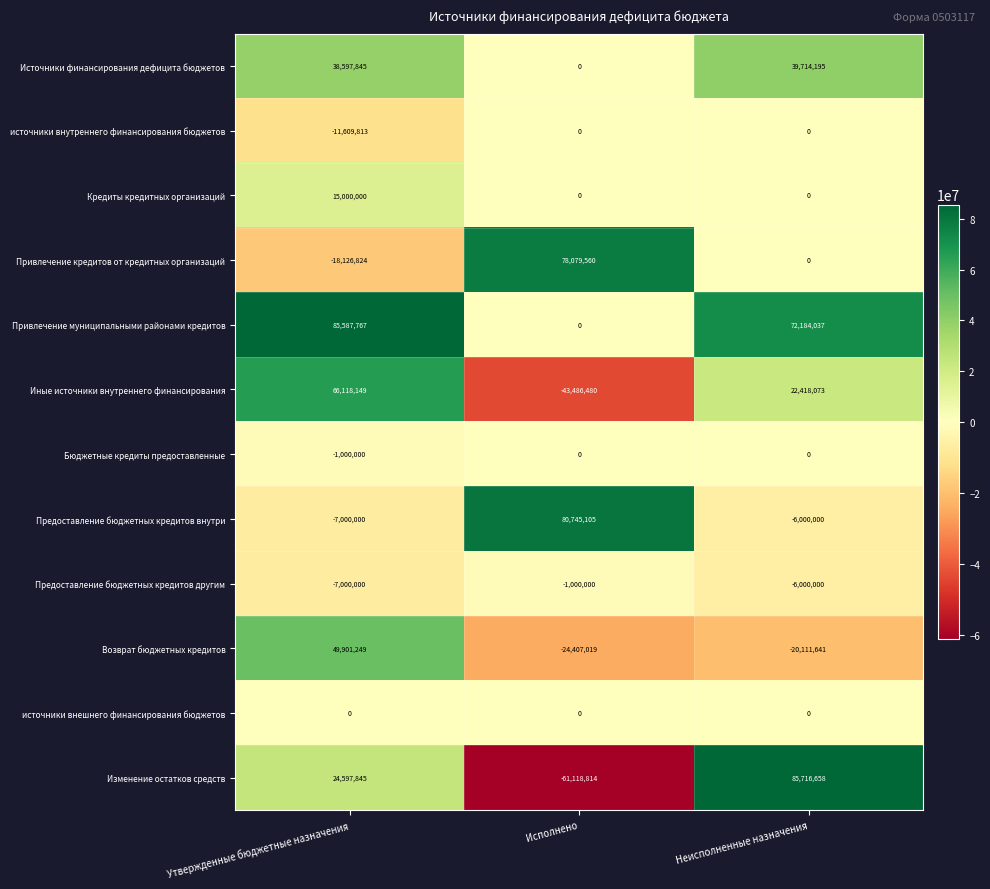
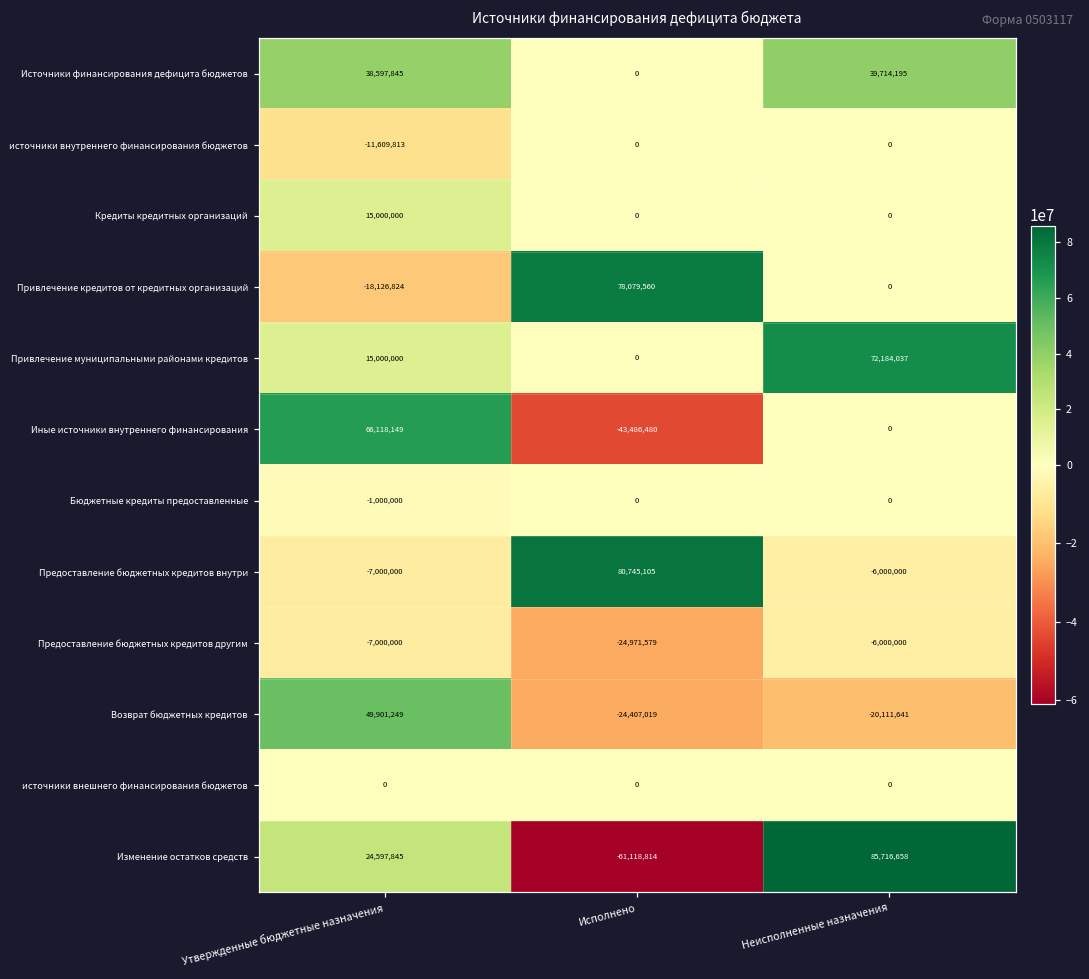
  {
    "Источники финансирования дефицита бюджетов": {
      "Утвержденные бюджетные назначения": "38,597,845",
      "Исполнено": "0",
      "Неисполненные назначения": "39,714,195"
    },
    "источники внутреннего финансирования бюджетов": {
      "Утвержденные бюджетные назначения": "-11,609,813",
      "Исполнено": "0",
      "Неисполненные назначения": "0"
    },
    "Кредиты кредитных организаций": {
      "Утвержденные бюджетные назначения": "15,000,000",
      "Исполнено": "0",
      "Неисполненные назначения": "0"
    },
    "Привлечение кредитов от кредитных организаций": {
      "Утвержденные бюджетные назначения": "-18,126,824",
      "Исполнено": "78,079,560",
      "Неисполненные назначения": "0"
    },
    "Привлечение муниципальными районами кредитов": {
-     "Утвержденные бюджетные назначения": "85,587,767",
+     "Утвержденные бюджетные назначения": "15,000,000",
      "Исполнено": "0",
      "Неисполненные назначения": "72,184,037"
    },
    "Иные источники внутреннего финансирования": {
      "Утвержденные бюджетные назначения": "66,118,149",
      "Исполнено": "-43,486,480",
-     "Неисполненные назначения": "22,418,073"
+     "Неисполненные назначения": "0"
    },
    "Бюджетные кредиты предоставленные": {
      "Утвержденные бюджетные назначения": "-1,000,000",
      "Исполнено": "0",
      "Неисполненные назначения": "0"
    },
    "Предоставление бюджетных кредитов внутри": {
      "Утвержденные бюджетные назначения": "-7,000,000",
      "Исполнено": "80,745,105",
      "Неисполненные назначения": "-6,000,000"
    },
    "Предоставление бюджетных кредитов другим": {
      "Утвержденные бюджетные назначения": "-7,000,000",
-     "Исполнено": "-1,000,000",
+     "Исполнено": "-24,971,579",
      "Неисполненные назначения": "-6,000,000"
    },
    "Возврат бюджетных кредитов": {
      "Утвержденные бюджетные назначения": "49,901,249",
      "Исполнено": "-24,407,019",
      "Неисполненные назначения": "-20,111,641"
    },
    "источники внешнего финансирования бюджетов": {
      "Утвержденные бюджетные назначения": "0",
      "Исполнено": "0",
      "Неисполненные назначения": "0"
    },
    "Изменение остатков средств": {
      "Утвержденные бюджетные назначения": "24,597,845",
      "Исполнено": "-61,118,814",
      "Неисполненные назначения": "85,716,658"
    }
  }
